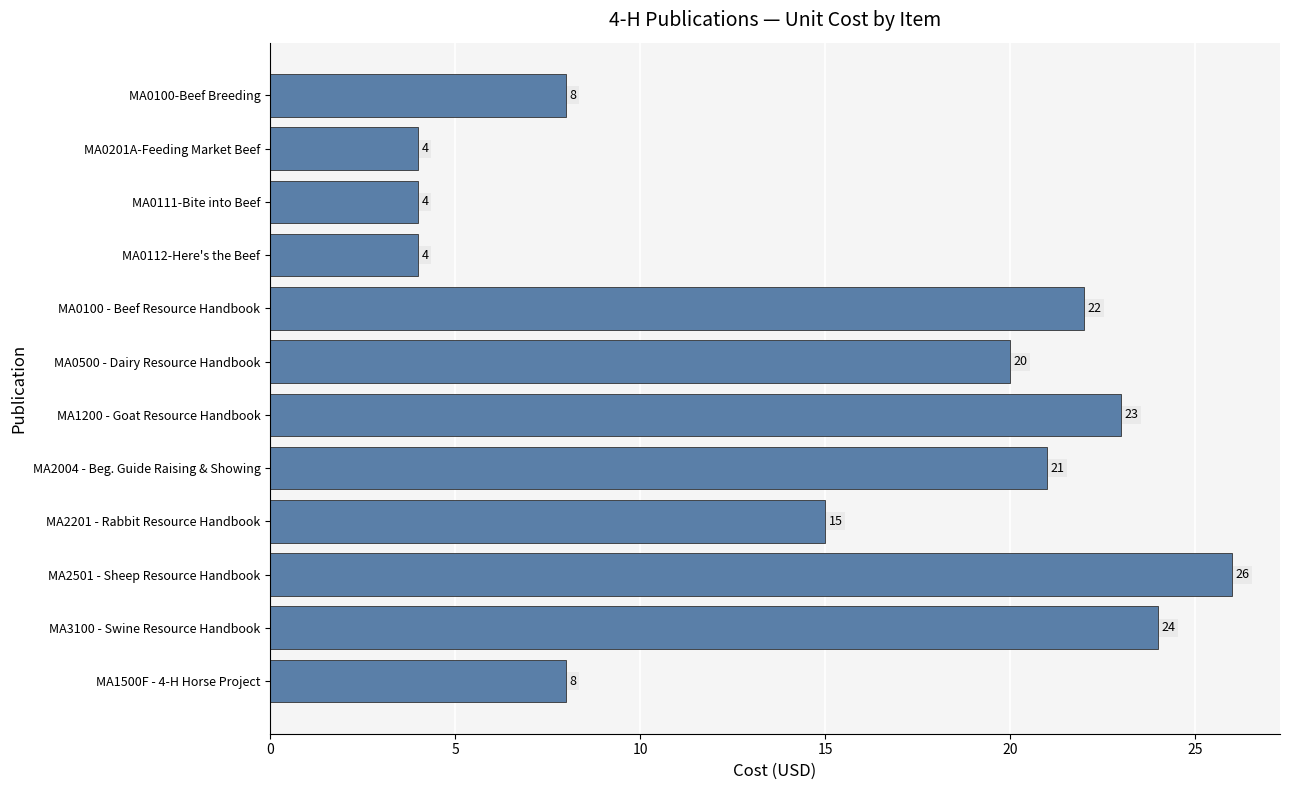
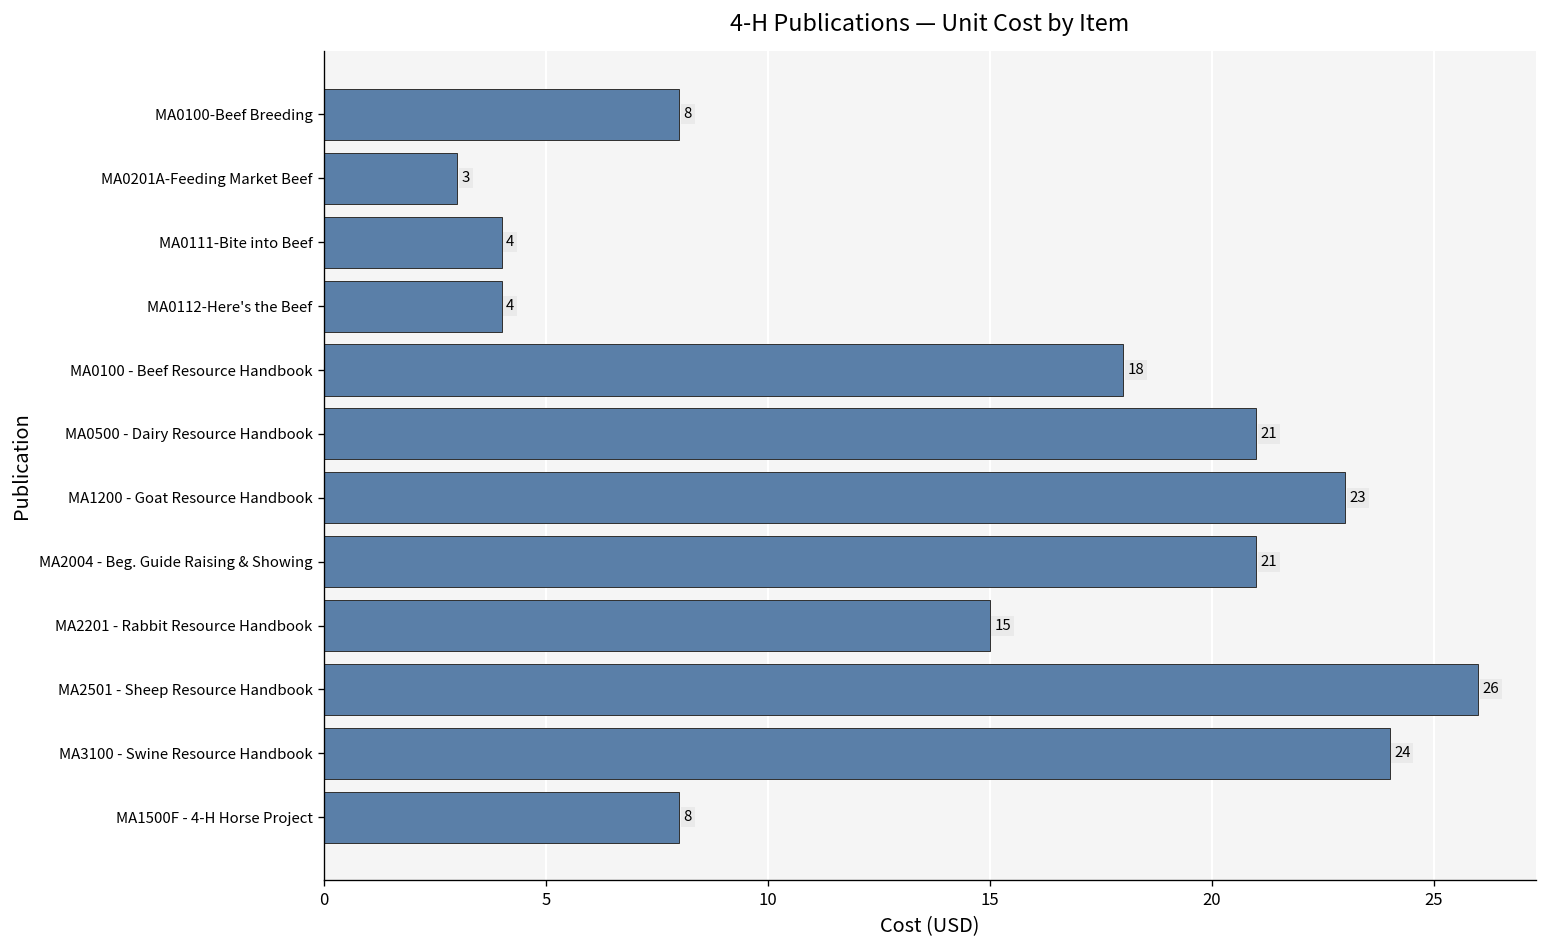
  {
-   "MA0201A-Feeding Market Beef": 4,
-   "MA0100 - Beef Resource Handbook": 22,
-   "MA0500 - Dairy Resource Handbook": 20
+   "MA0201A-Feeding Market Beef": 3,
+   "MA0100 - Beef Resource Handbook": 18,
+   "MA0500 - Dairy Resource Handbook": 21
  }
